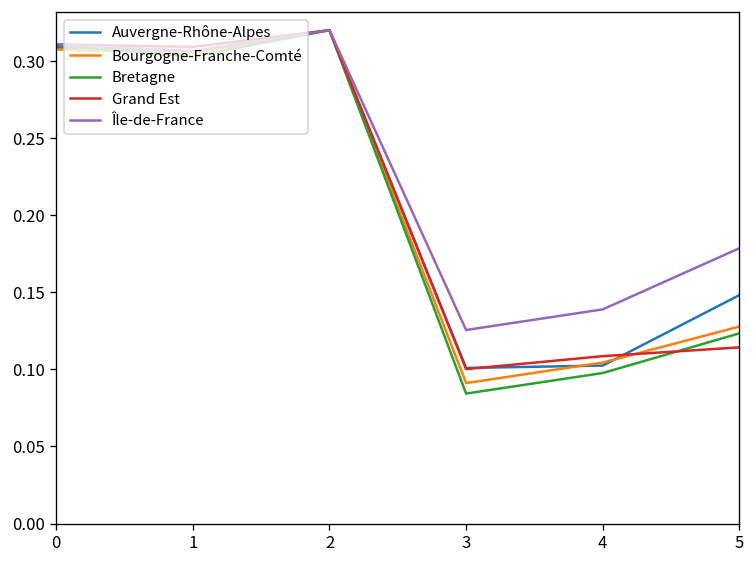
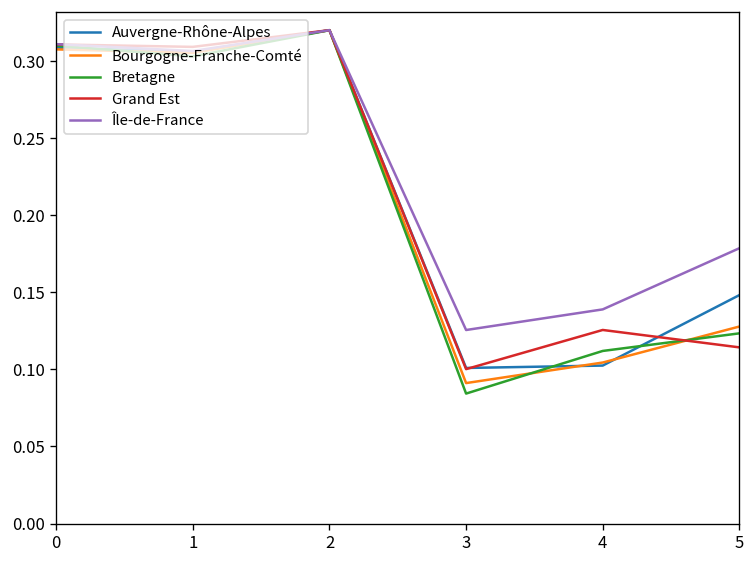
  {
    "Auvergne-Rhône-Alpes": {
      "5": 0.148
    },
    "Bourgogne-Franche-Comté": {
      "3": 0.091,
      "5": 0.128
    },
    "Bretagne": {
      "3": 0.084,
-     "4": 0.098,
+     "4": 0.112,
      "5": 0.123
    },
    "Grand Est": {
-     "4": 0.109,
+     "4": 0.126,
      "5": 0.114
    },
    "Île-de-France": {
      "3": 0.126,
      "4": 0.139,
      "5": 0.179
    }
  }
